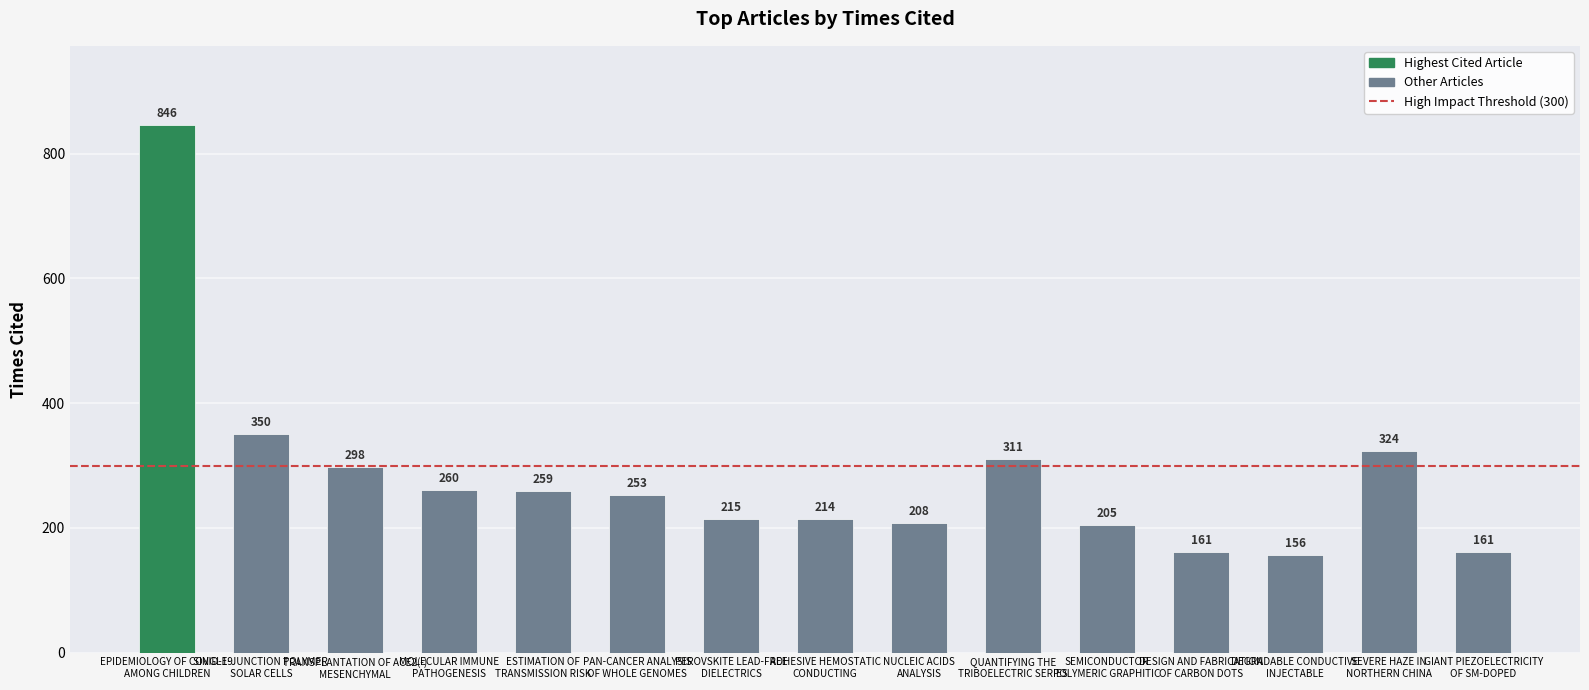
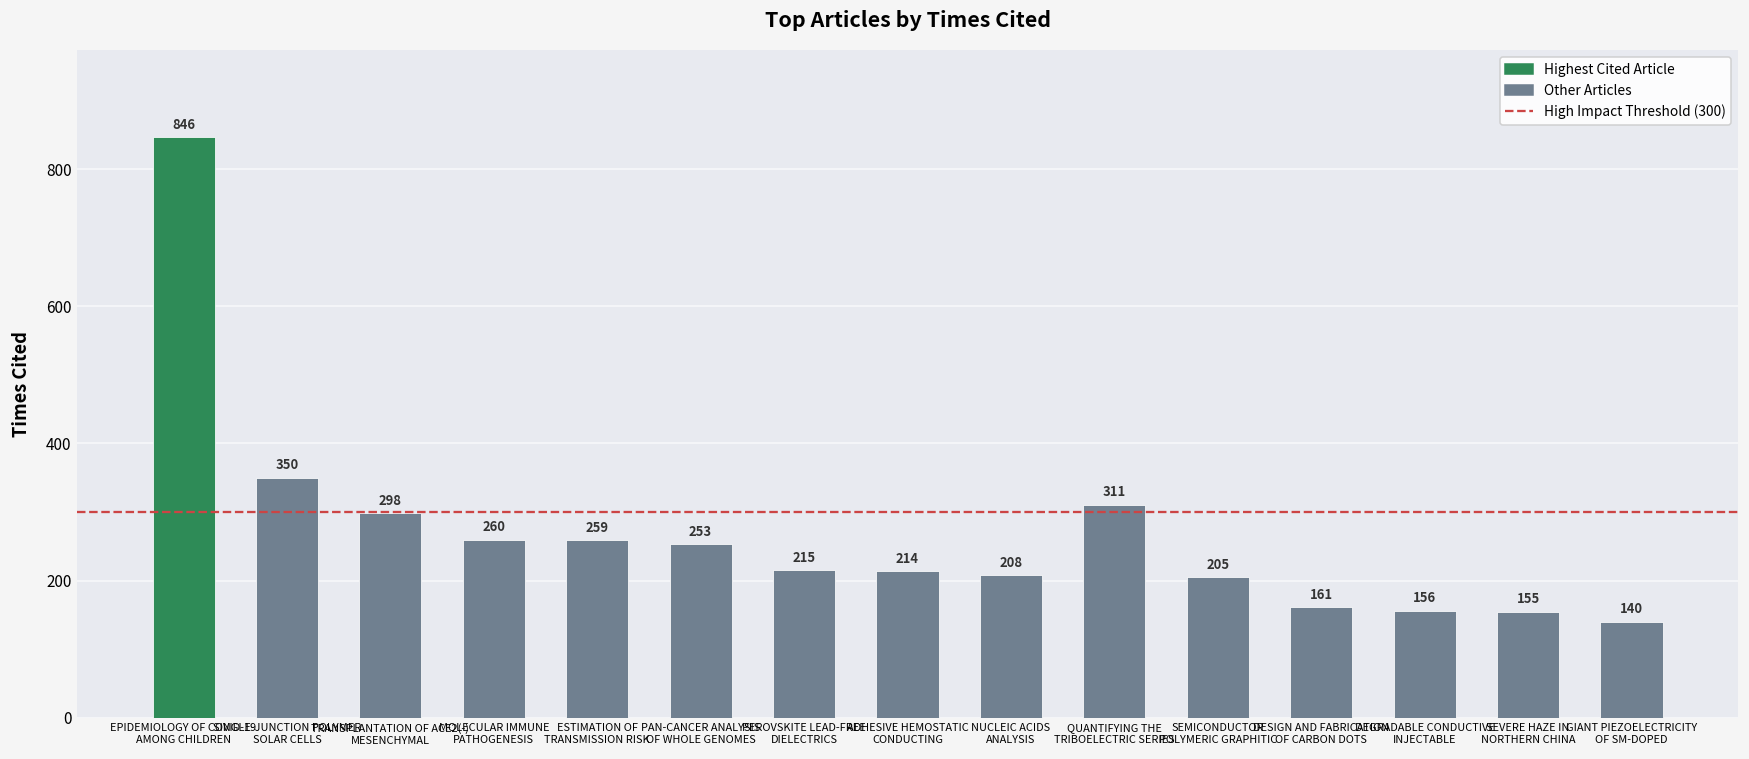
  {
    "ESTIMATION OF TRANSMISSION RISK": 259,
    "NUCLEIC ACIDS ANALYSIS": 208,
    "QUANTIFYING THE TRIBOELECTRIC SERIES": 311,
-   "SEVERE HAZE IN NORTHERN CHINA": 324,
-   "GIANT PIEZOELECTRICITY OF SM-DOPED": 161
+   "SEVERE HAZE IN NORTHERN CHINA": 155,
+   "GIANT PIEZOELECTRICITY OF SM-DOPED": 140
  }
